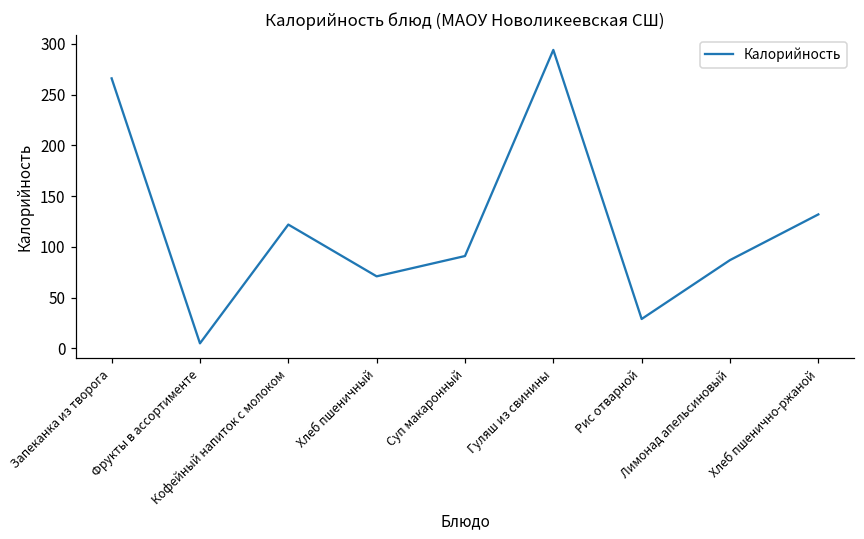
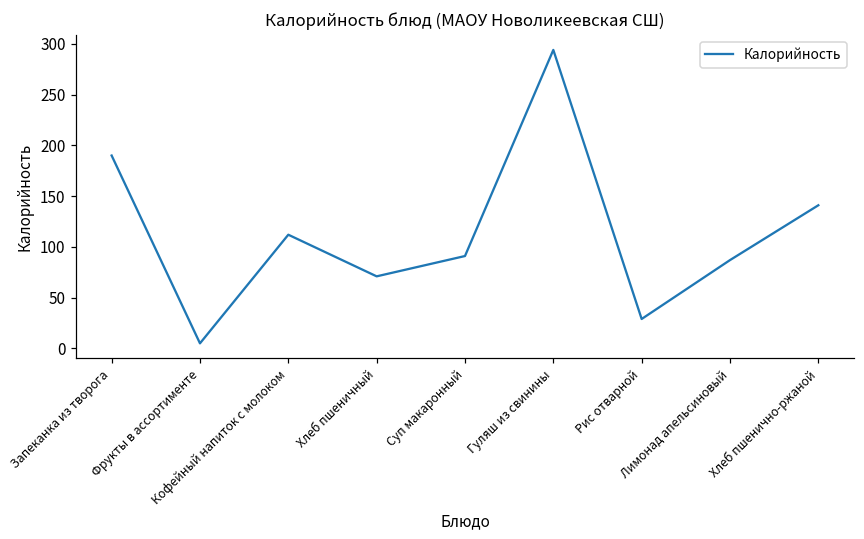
  {
-   "Запеканка из творога": 270,
+   "Запеканка из творога": 190,
    "Фрукты в ассортименте": 10,
-   "Кофейный напиток с молоком": 120,
+   "Кофейный напиток с молоком": 110,
    "Хлеб пшеничный": 70,
    "Суп макаронный": 90,
    "Гуляш из свинины": 290,
    "Рис отварной": 30,
    "Лимонад апельсиновый": 90,
-   "Хлеб пшенично-ржаной": 130
+   "Хлеб пшенично-ржаной": 140
  }
